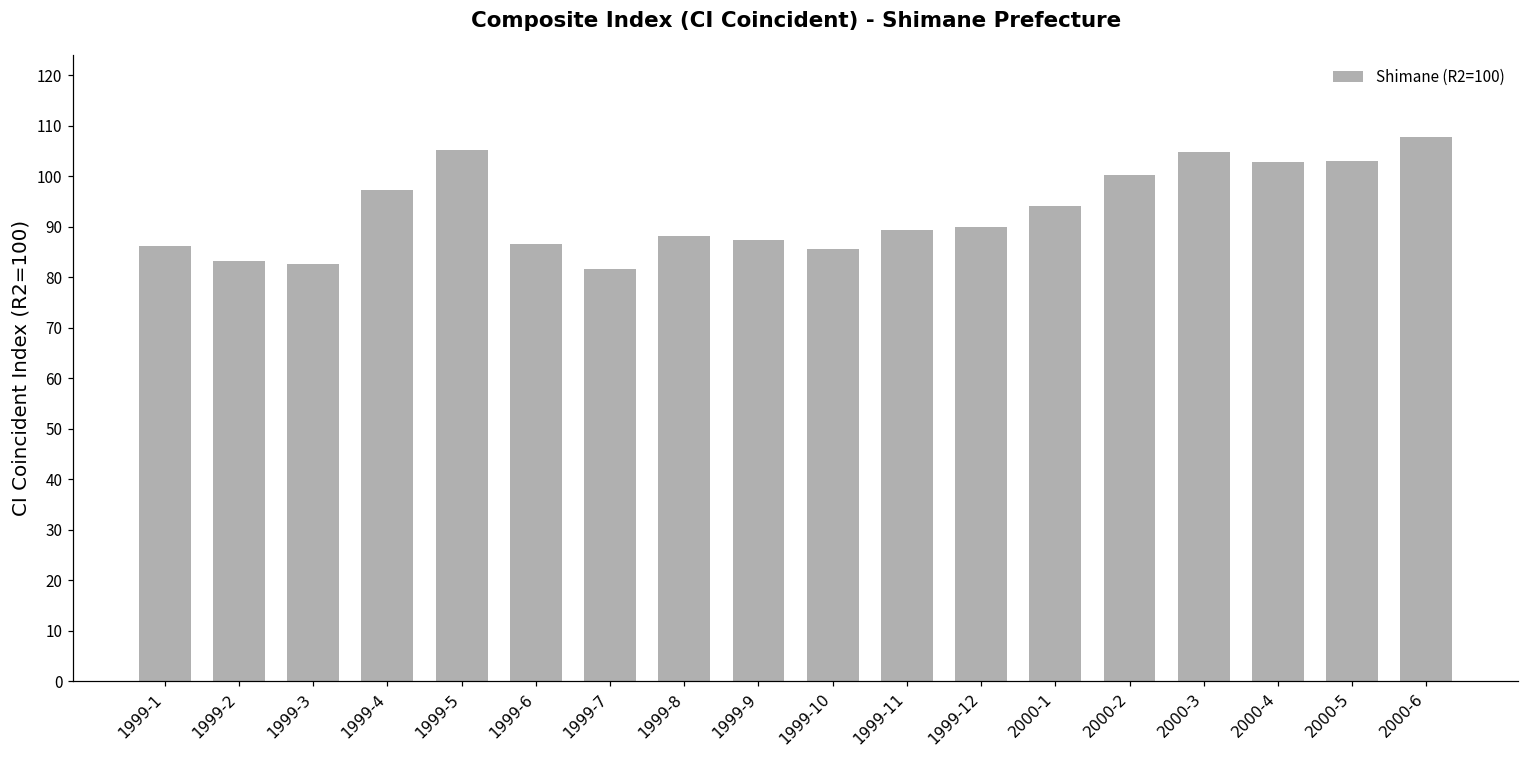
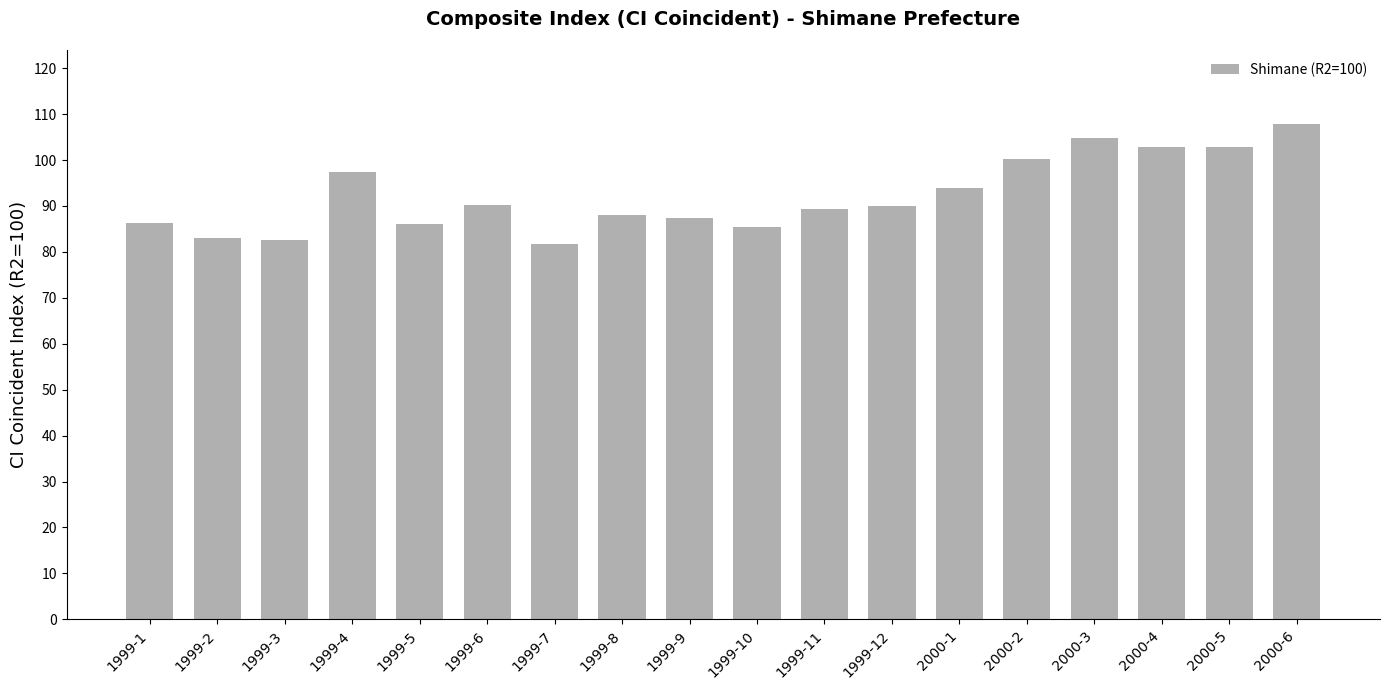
  {
    "1999-1": 86,
    "1999-2": 83,
    "1999-3": 83,
    "1999-4": 97,
-   "1999-5": 105,
-   "1999-6": 87,
+   "1999-5": 86,
+   "1999-6": 90,
    "1999-7": 82,
    "1999-8": 88,
    "1999-9": 87,
    "1999-10": 86,
    "1999-11": 89,
    "1999-12": 90,
    "2000-1": 94,
    "2000-2": 100,
    "2000-3": 105,
    "2000-4": 103,
    "2000-5": 103,
    "2000-6": 108
  }
